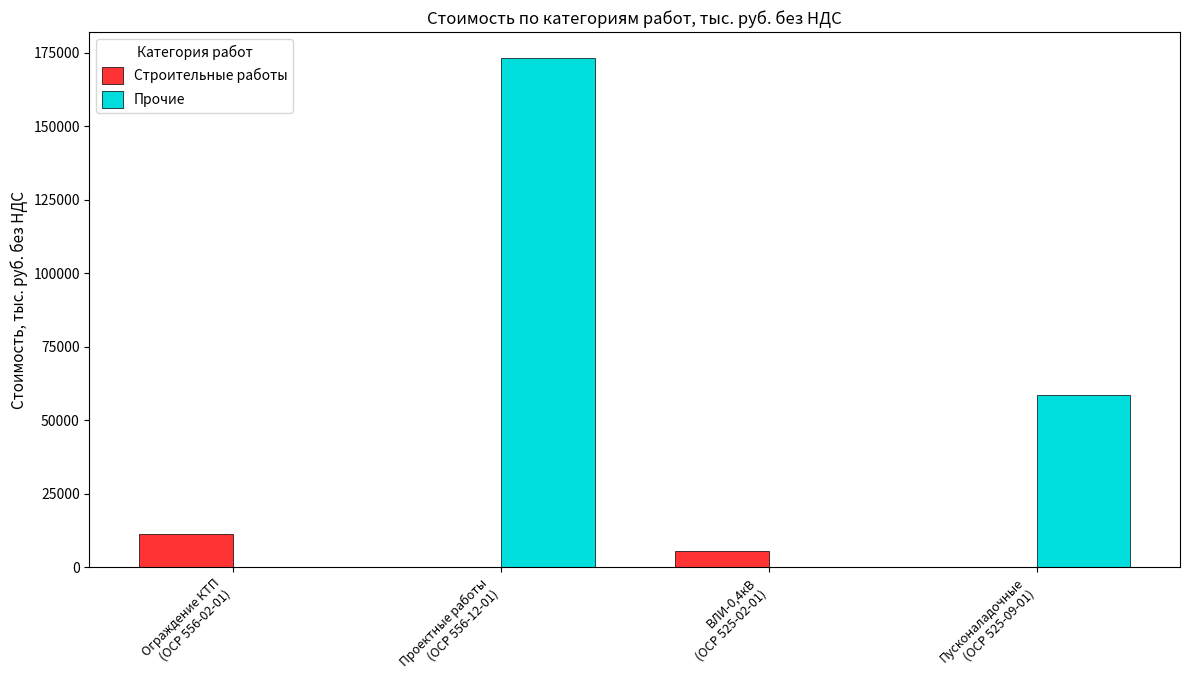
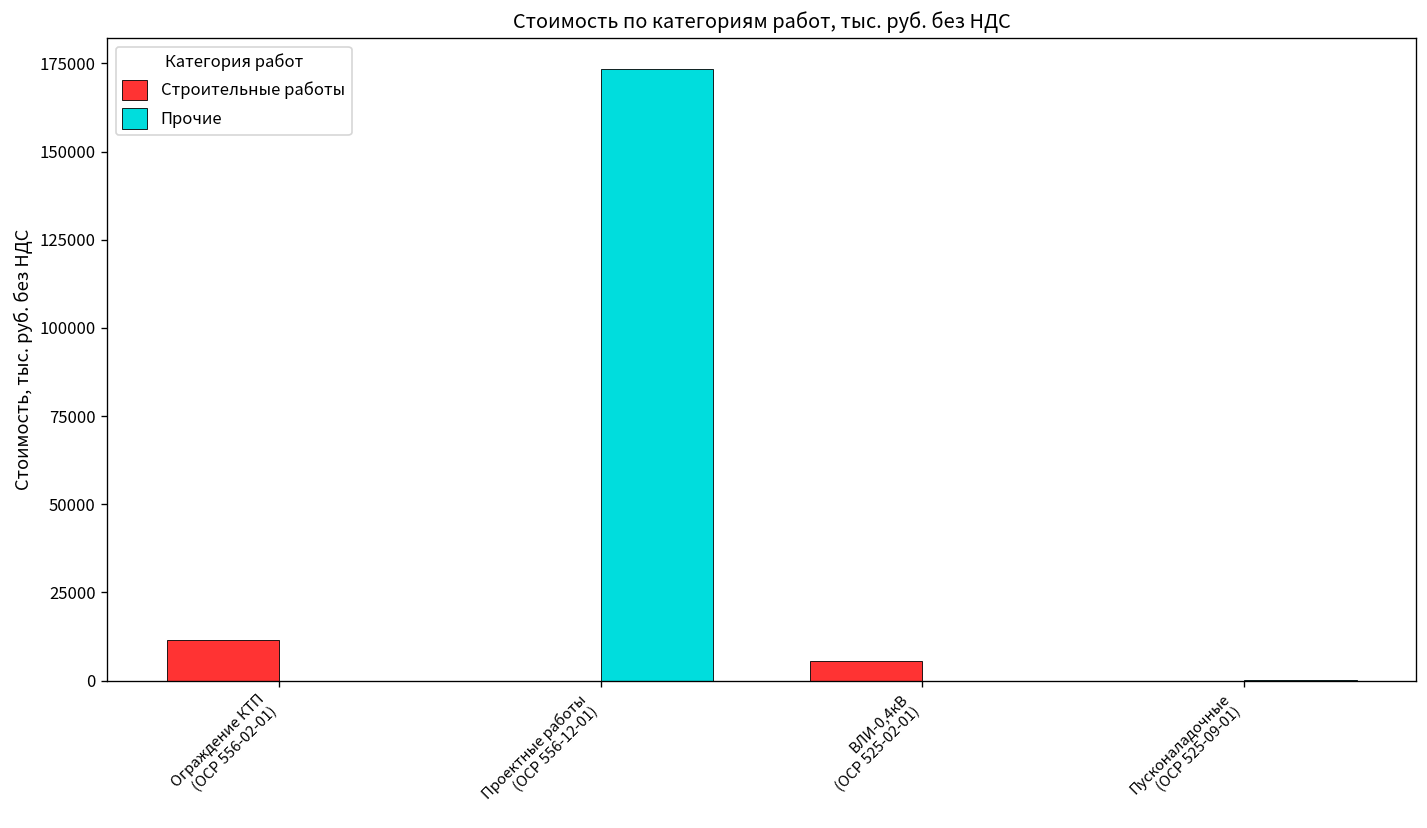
  {
    "Строительные работы": {
      "Ограждение КТП (ОСР 556-02-01)": 11000,
      "Проектные работы (ОСР 556-12-01)": 0,
      "ВЛИ-0,4кВ (ОСР 525-02-01)": 6000,
      "Пусконаладочные (ОСР 525-09-01)": 0
    },
    "Прочие": {
      "Ограждение КТП (ОСР 556-02-01)": 0,
      "Проектные работы (ОСР 556-12-01)": 173000,
      "ВЛИ-0,4кВ (ОСР 525-02-01)": 0,
-     "Пусконаладочные (ОСР 525-09-01)": 59000
+     "Пусконаладочные (ОСР 525-09-01)": 0
    }
  }
